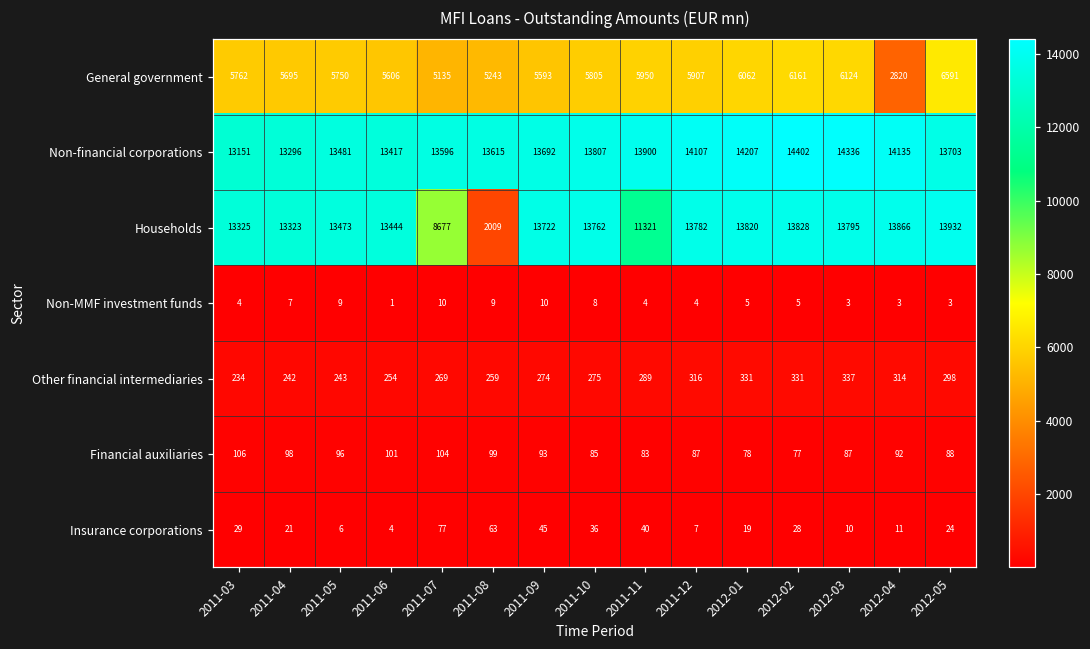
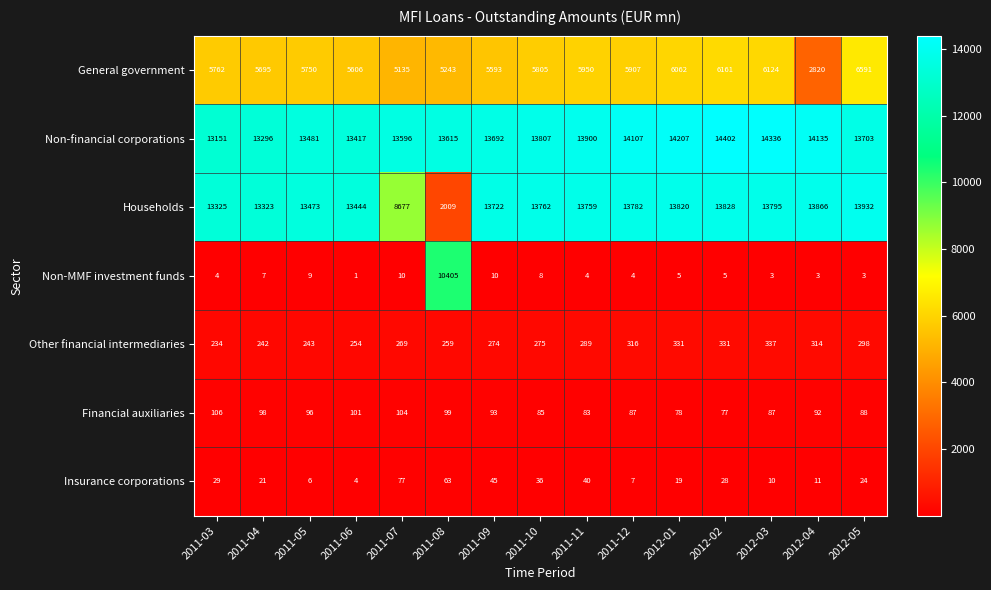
  {
    "General government": {
      "2011-03": 5762,
      "2011-04": 5695,
      "2011-05": 5750,
      "2011-06": 5606,
      "2011-07": 5135,
      "2011-08": 5243,
      "2011-09": 5593,
      "2011-10": 5805,
      "2011-11": 5950,
      "2011-12": 5907,
      "2012-01": 6062,
      "2012-02": 6161,
      "2012-03": 6124,
      "2012-04": 2820,
      "2012-05": 6591
    },
    "Non-financial corporations": {
      "2011-03": 13151,
      "2011-04": 13296,
      "2011-05": 13481,
      "2011-06": 13417,
      "2011-07": 13596,
      "2011-08": 13615,
      "2011-09": 13692,
      "2011-10": 13807,
      "2011-11": 13900,
      "2011-12": 14107,
      "2012-01": 14207,
      "2012-02": 14402,
      "2012-03": 14336,
      "2012-04": 14135,
      "2012-05": 13703
    },
    "Households": {
      "2011-03": 13325,
      "2011-04": 13323,
      "2011-05": 13473,
      "2011-06": 13444,
      "2011-07": 8677,
      "2011-08": 2009,
      "2011-09": 13722,
      "2011-10": 13762,
-     "2011-11": 11321,
+     "2011-11": 13759,
      "2011-12": 13782,
      "2012-01": 13820,
      "2012-02": 13828,
      "2012-03": 13795,
      "2012-04": 13866,
      "2012-05": 13932
    },
    "Non-MMF investment funds": {
      "2011-03": 4,
      "2011-04": 7,
      "2011-05": 9,
      "2011-06": 1,
      "2011-07": 10,
-     "2011-08": 9,
+     "2011-08": 10405,
      "2011-09": 10,
      "2011-10": 8,
      "2011-11": 4,
      "2011-12": 4,
      "2012-01": 5,
      "2012-02": 5,
      "2012-03": 3,
      "2012-04": 3,
      "2012-05": 3
    },
    "Other financial intermediaries": {
      "2011-03": 234,
      "2011-04": 242,
      "2011-05": 243,
      "2011-06": 254,
      "2011-07": 269,
      "2011-08": 259,
      "2011-09": 274,
      "2011-10": 275,
      "2011-11": 289,
      "2011-12": 316,
      "2012-01": 331,
      "2012-02": 331,
      "2012-03": 337,
      "2012-04": 314,
      "2012-05": 298
    },
    "Financial auxiliaries": {
      "2011-03": 106,
      "2011-04": 98,
      "2011-05": 96,
      "2011-06": 101,
      "2011-07": 104,
      "2011-08": 99,
      "2011-09": 93,
      "2011-10": 85,
      "2011-11": 83,
      "2011-12": 87,
      "2012-01": 78,
      "2012-02": 77,
      "2012-03": 87,
      "2012-04": 92,
      "2012-05": 88
    },
    "Insurance corporations": {
      "2011-03": 29,
      "2011-04": 21,
      "2011-05": 6,
      "2011-06": 4,
      "2011-07": 77,
      "2011-08": 63,
      "2011-09": 45,
      "2011-10": 36,
      "2011-11": 40,
      "2011-12": 7,
      "2012-01": 19,
      "2012-02": 28,
      "2012-03": 10,
      "2012-04": 11,
      "2012-05": 24
    }
  }
